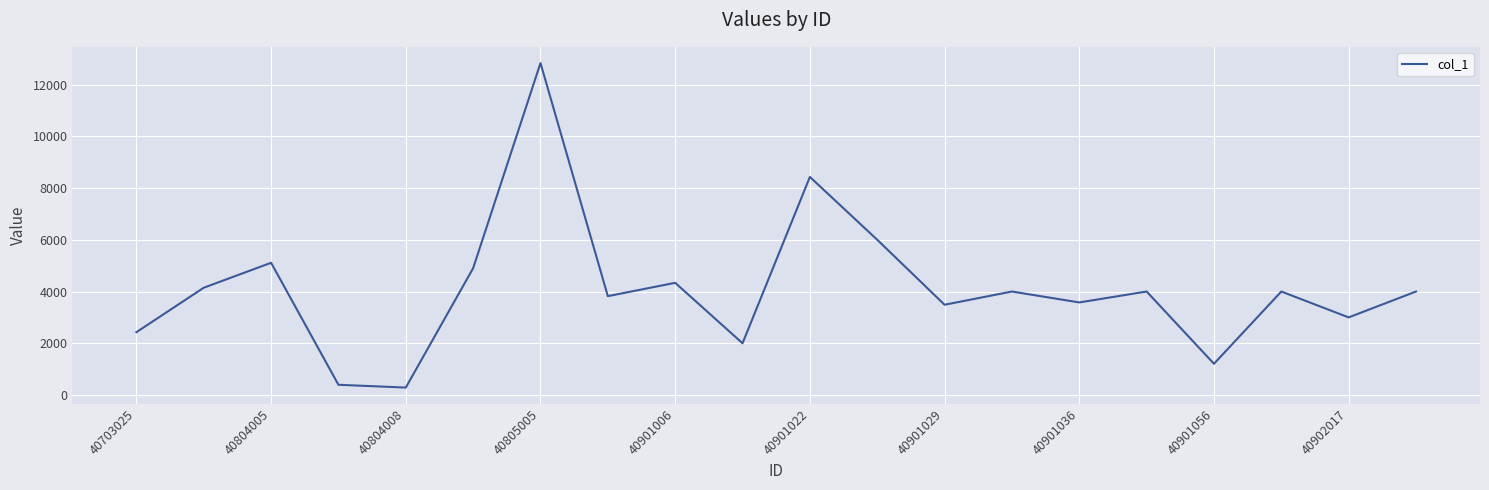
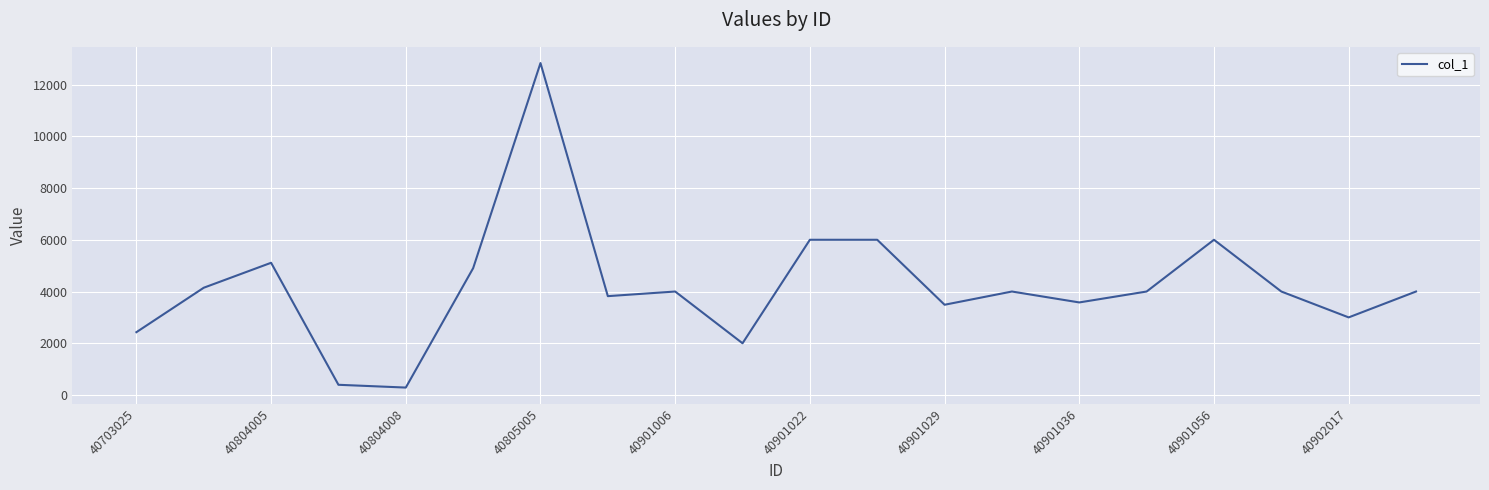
  {
    "40703025": 2400,
    "40804005": 5100,
    "40804008": 300,
    "40805005": 12800,
-   "40901006": 4300,
-   "40901022": 8400,
+   "40901006": 4000,
+   "40901022": 6000,
    "40901029": 3500,
    "40901036": 3600,
-   "40901056": 1200,
+   "40901056": 6000,
    "40902017": 3000
  }
